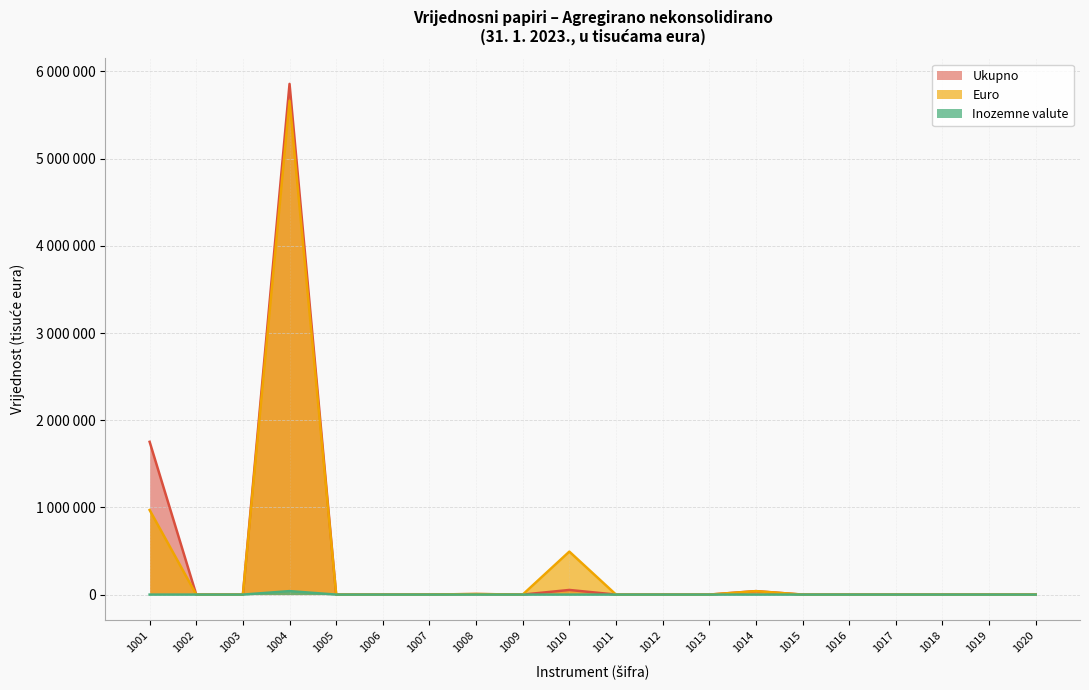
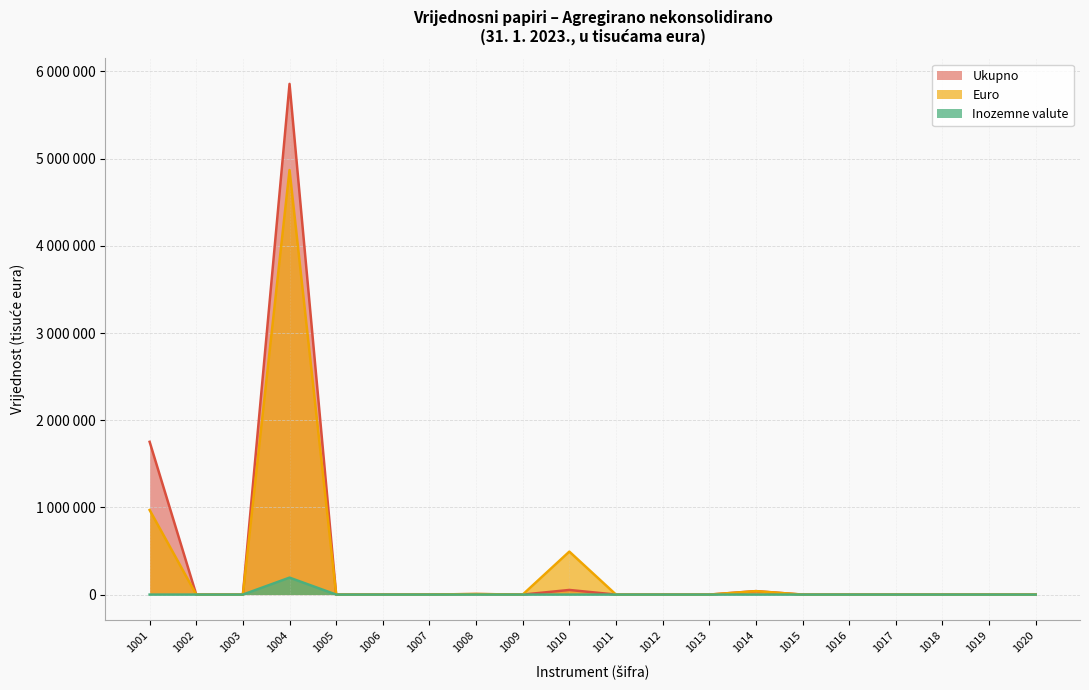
  {
    "Ukupno": {
      "1001": 1800000,
      "1004": 5900000,
      "1010": 100000
    },
    "Euro": {
      "1001": 1000000,
-     "1004": 5700000,
+     "1004": 4900000,
      "1010": 500000
    },
    "Inozemne valute": {
      "1001": 0,
-     "1004": 0,
+     "1004": 200000,
      "1010": 0,
      "1014": 0
    }
  }
